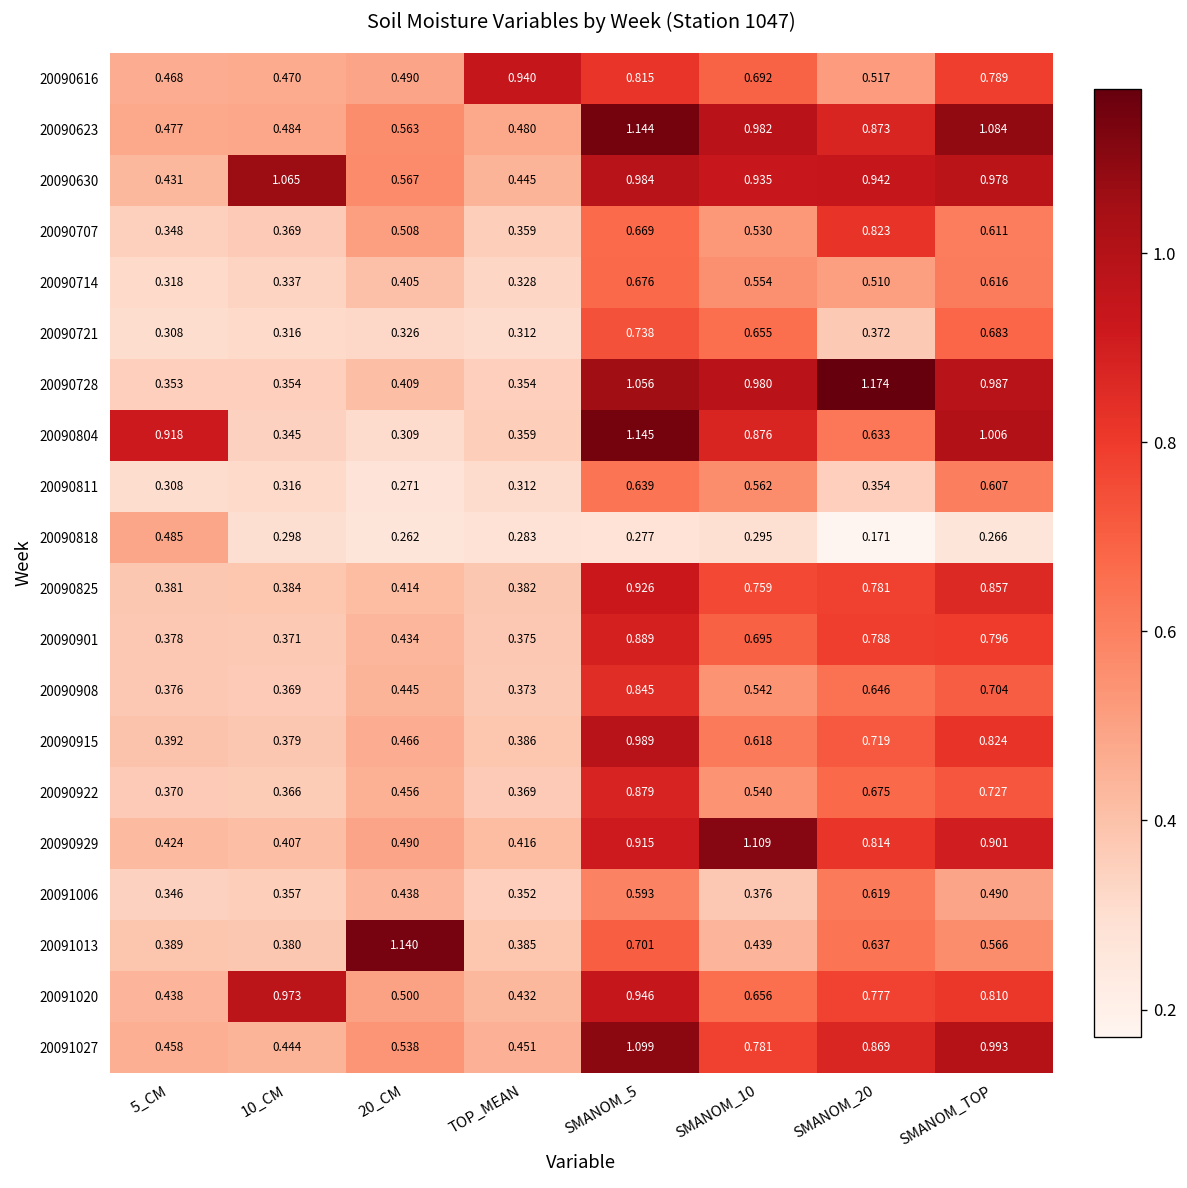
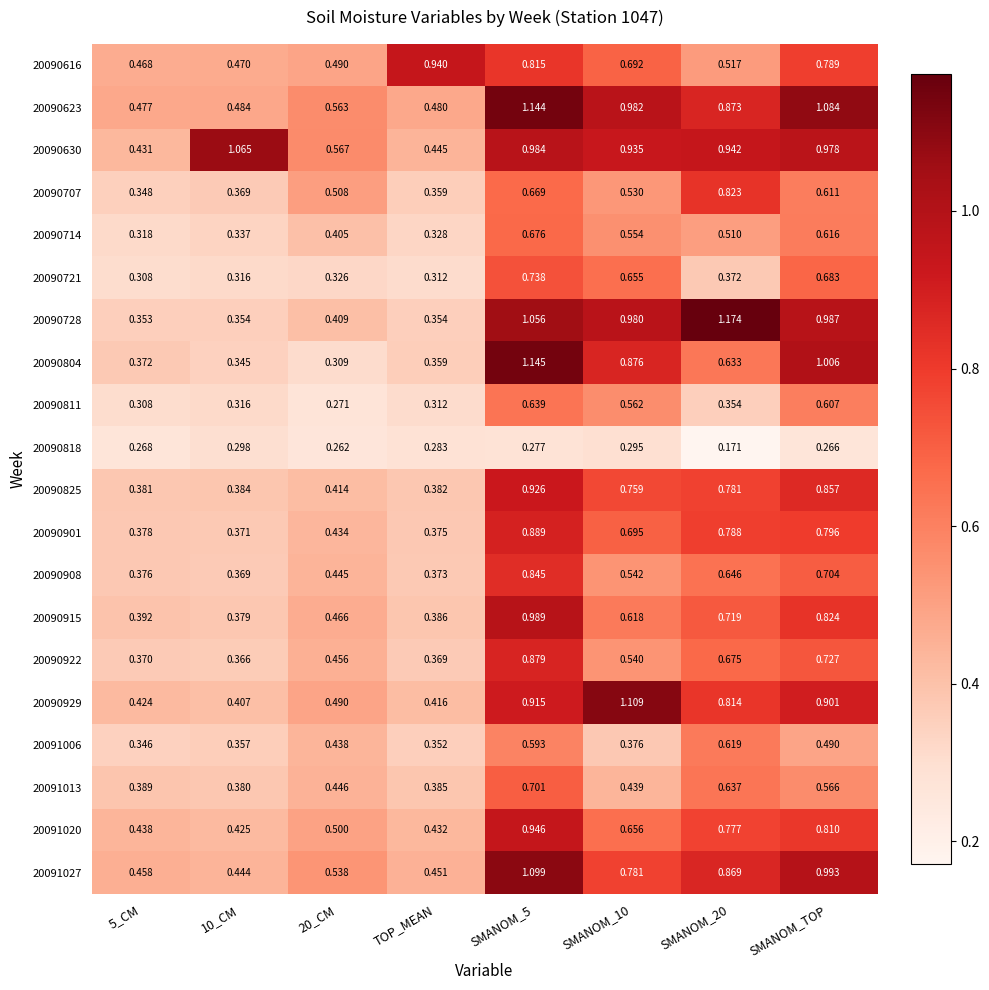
  {
    "20090616": {
      "5_CM": 0.468,
      "10_CM": 0.470,
      "20_CM": 0.490,
      "TOP_MEAN": 0.940,
      "SMANOM_5": 0.815,
      "SMANOM_10": 0.692,
      "SMANOM_20": 0.517,
      "SMANOM_TOP": 0.789
    },
    "20090623": {
      "5_CM": 0.477,
      "10_CM": 0.484,
      "20_CM": 0.563,
      "TOP_MEAN": 0.480,
      "SMANOM_5": 1.144,
      "SMANOM_10": 0.982,
      "SMANOM_20": 0.873,
      "SMANOM_TOP": 1.084
    },
    "20090630": {
      "5_CM": 0.431,
      "10_CM": 1.065,
      "20_CM": 0.567,
      "TOP_MEAN": 0.445,
      "SMANOM_5": 0.984,
      "SMANOM_10": 0.935,
      "SMANOM_20": 0.942,
      "SMANOM_TOP": 0.978
    },
    "20090707": {
      "5_CM": 0.348,
      "10_CM": 0.369,
      "20_CM": 0.508,
      "TOP_MEAN": 0.359,
      "SMANOM_5": 0.669,
      "SMANOM_10": 0.530,
      "SMANOM_20": 0.823,
      "SMANOM_TOP": 0.611
    },
    "20090714": {
      "5_CM": 0.318,
      "10_CM": 0.337,
      "20_CM": 0.405,
      "TOP_MEAN": 0.328,
      "SMANOM_5": 0.676,
      "SMANOM_10": 0.554,
      "SMANOM_20": 0.510,
      "SMANOM_TOP": 0.616
    },
    "20090721": {
      "5_CM": 0.308,
      "10_CM": 0.316,
      "20_CM": 0.326,
      "TOP_MEAN": 0.312,
      "SMANOM_5": 0.738,
      "SMANOM_10": 0.655,
      "SMANOM_20": 0.372,
      "SMANOM_TOP": 0.683
    },
    "20090728": {
      "5_CM": 0.353,
      "10_CM": 0.354,
      "20_CM": 0.409,
      "TOP_MEAN": 0.354,
      "SMANOM_5": 1.056,
      "SMANOM_10": 0.980,
      "SMANOM_20": 1.174,
      "SMANOM_TOP": 0.987
    },
    "20090804": {
-     "5_CM": 0.918,
+     "5_CM": 0.372,
      "10_CM": 0.345,
      "20_CM": 0.309,
      "TOP_MEAN": 0.359,
      "SMANOM_5": 1.145,
      "SMANOM_10": 0.876,
      "SMANOM_20": 0.633,
      "SMANOM_TOP": 1.006
    },
    "20090811": {
      "5_CM": 0.308,
      "10_CM": 0.316,
      "20_CM": 0.271,
      "TOP_MEAN": 0.312,
      "SMANOM_5": 0.639,
      "SMANOM_10": 0.562,
      "SMANOM_20": 0.354,
      "SMANOM_TOP": 0.607
    },
    "20090818": {
-     "5_CM": 0.485,
+     "5_CM": 0.268,
      "10_CM": 0.298,
      "20_CM": 0.262,
      "TOP_MEAN": 0.283,
      "SMANOM_5": 0.277,
      "SMANOM_10": 0.295,
      "SMANOM_20": 0.171,
      "SMANOM_TOP": 0.266
    },
    "20090825": {
      "5_CM": 0.381,
      "10_CM": 0.384,
      "20_CM": 0.414,
      "TOP_MEAN": 0.382,
      "SMANOM_5": 0.926,
      "SMANOM_10": 0.759,
      "SMANOM_20": 0.781,
      "SMANOM_TOP": 0.857
    },
    "20090901": {
      "5_CM": 0.378,
      "10_CM": 0.371,
      "20_CM": 0.434,
      "TOP_MEAN": 0.375,
      "SMANOM_5": 0.889,
      "SMANOM_10": 0.695,
      "SMANOM_20": 0.788,
      "SMANOM_TOP": 0.796
    },
    "20090908": {
      "5_CM": 0.376,
      "10_CM": 0.369,
      "20_CM": 0.445,
      "TOP_MEAN": 0.373,
      "SMANOM_5": 0.845,
      "SMANOM_10": 0.542,
      "SMANOM_20": 0.646,
      "SMANOM_TOP": 0.704
    },
    "20090915": {
      "5_CM": 0.392,
      "10_CM": 0.379,
      "20_CM": 0.466,
      "TOP_MEAN": 0.386,
      "SMANOM_5": 0.989,
      "SMANOM_10": 0.618,
      "SMANOM_20": 0.719,
      "SMANOM_TOP": 0.824
    },
    "20090922": {
      "5_CM": 0.370,
      "10_CM": 0.366,
      "20_CM": 0.456,
      "TOP_MEAN": 0.369,
      "SMANOM_5": 0.879,
      "SMANOM_10": 0.540,
      "SMANOM_20": 0.675,
      "SMANOM_TOP": 0.727
    },
    "20090929": {
      "5_CM": 0.424,
      "10_CM": 0.407,
      "20_CM": 0.490,
      "TOP_MEAN": 0.416,
      "SMANOM_5": 0.915,
      "SMANOM_10": 1.109,
      "SMANOM_20": 0.814,
      "SMANOM_TOP": 0.901
    },
    "20091006": {
      "5_CM": 0.346,
      "10_CM": 0.357,
      "20_CM": 0.438,
      "TOP_MEAN": 0.352,
      "SMANOM_5": 0.593,
      "SMANOM_10": 0.376,
      "SMANOM_20": 0.619,
      "SMANOM_TOP": 0.490
    },
    "20091013": {
      "5_CM": 0.389,
      "10_CM": 0.380,
-     "20_CM": 1.140,
+     "20_CM": 0.446,
      "TOP_MEAN": 0.385,
      "SMANOM_5": 0.701,
      "SMANOM_10": 0.439,
      "SMANOM_20": 0.637,
      "SMANOM_TOP": 0.566
    },
    "20091020": {
      "5_CM": 0.438,
-     "10_CM": 0.973,
+     "10_CM": 0.425,
      "20_CM": 0.500,
      "TOP_MEAN": 0.432,
      "SMANOM_5": 0.946,
      "SMANOM_10": 0.656,
      "SMANOM_20": 0.777,
      "SMANOM_TOP": 0.810
    },
    "20091027": {
      "5_CM": 0.458,
      "10_CM": 0.444,
      "20_CM": 0.538,
      "TOP_MEAN": 0.451,
      "SMANOM_5": 1.099,
      "SMANOM_10": 0.781,
      "SMANOM_20": 0.869,
      "SMANOM_TOP": 0.993
    }
  }
